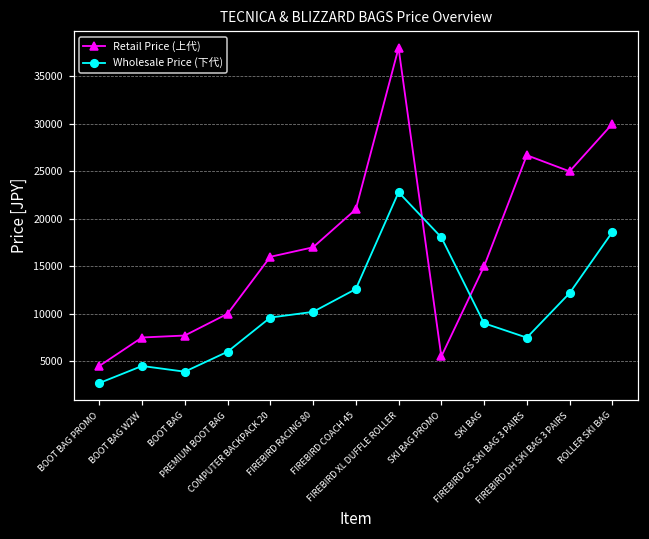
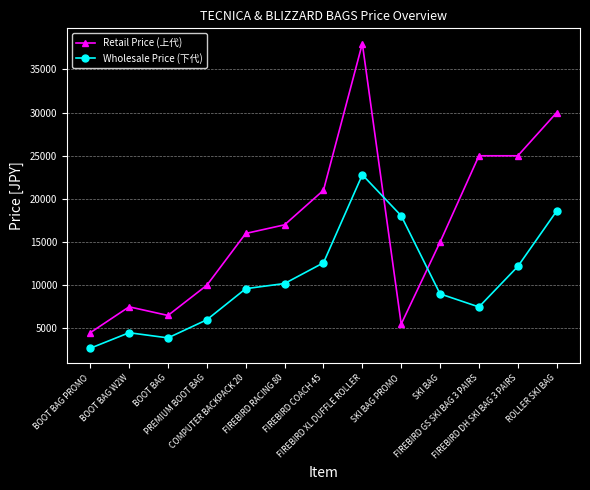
  {
    "Retail Price (上代)": {
      "BOOT BAG PROMO": 5000,
      "BOOT BAG W2W": 8000,
-     "BOOT BAG": 8000,
+     "BOOT BAG": 7000,
      "PREMIUM BOOT BAG": 10000,
      "COMPUTER BACKPACK 20": 16000,
      "FIREBIRD RACING 80": 17000,
      "FIREBIRD COACH 45": 21000,
      "FIREBIRD XL DUFFLE ROLLER": 38000,
      "SKI BAG PROMO": 6000,
      "SKI BAG": 15000,
-     "FIREBIRD GS SKI BAG 3 PAIRS": 27000,
+     "FIREBIRD GS SKI BAG 3 PAIRS": 25000,
      "FIREBIRD DH SKI BAG 3 PAIRS": 25000,
      "ROLLER SKI BAG": 30000
    },
    "Wholesale Price (下代)": {
      "BOOT BAG PROMO": 3000,
      "BOOT BAG W2W": 5000,
      "BOOT BAG": 4000,
      "PREMIUM BOOT BAG": 6000,
      "COMPUTER BACKPACK 20": 10000,
      "FIREBIRD RACING 80": 10000,
      "FIREBIRD COACH 45": 13000,
      "FIREBIRD XL DUFFLE ROLLER": 23000,
      "SKI BAG PROMO": 18000,
      "SKI BAG": 9000,
      "FIREBIRD GS SKI BAG 3 PAIRS": 7000,
      "FIREBIRD DH SKI BAG 3 PAIRS": 12000,
      "ROLLER SKI BAG": 19000
    }
  }
